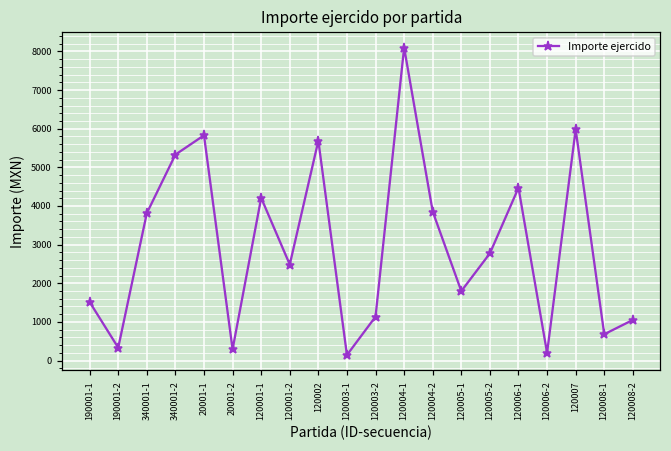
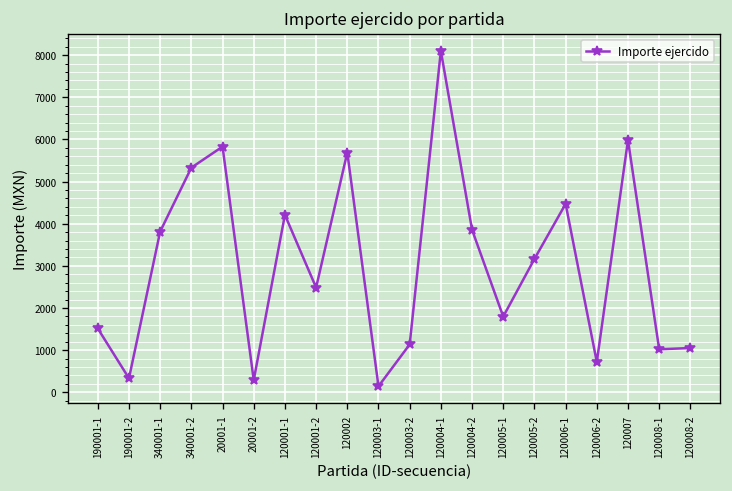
  {
    "190001-1": 1500,
    "190001-2": 300,
    "340001-1": 3800,
    "340001-2": 5300,
    "20001-1": 5800,
    "20001-2": 300,
    "120001-1": 4200,
    "120001-2": 2500,
    "120002": 5700,
    "120003-1": 100,
    "120003-2": 1100,
    "120004-1": 8100,
    "120004-2": 3900,
    "120005-1": 1800,
-   "120005-2": 2800,
+   "120005-2": 3200,
    "120006-1": 4500,
-   "120006-2": 200,
+   "120006-2": 700,
    "120007": 6000,
-   "120008-1": 700,
+   "120008-1": 1000,
    "120008-2": 1100
  }
